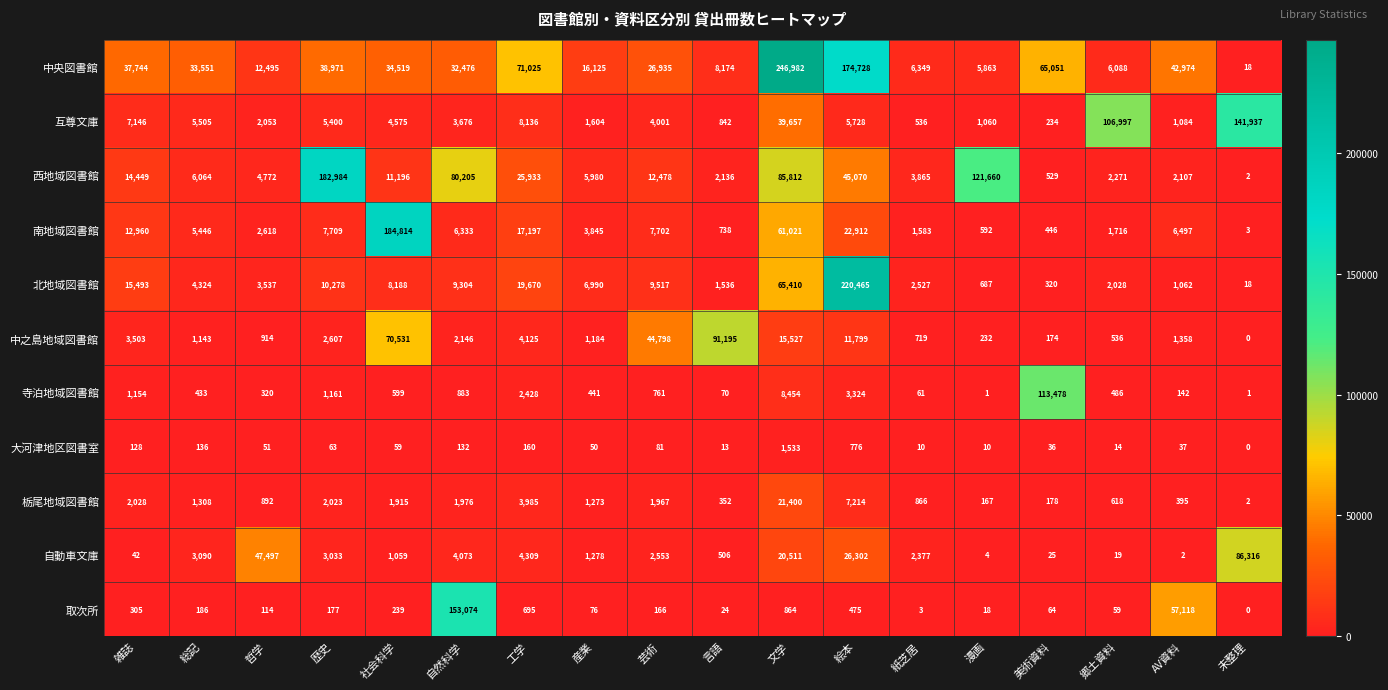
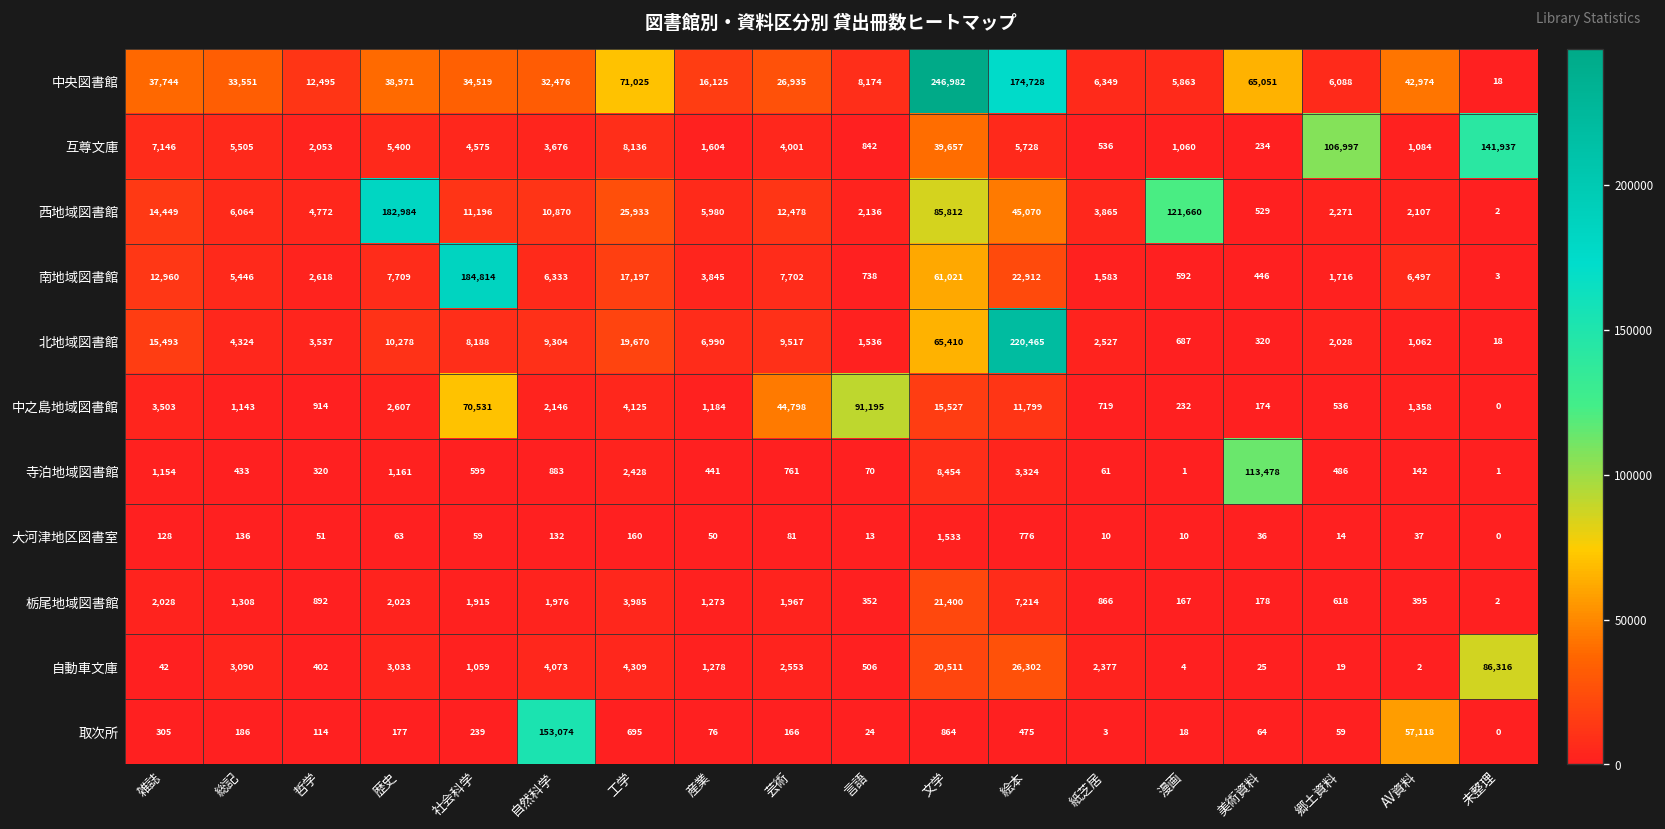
  {
    "中央図書館": {
      "雑誌": "37,744",
      "総記": "33,551",
      "哲学": "12,495",
      "歴史": "38,971",
      "社会科学": "34,519",
      "自然科学": "32,476",
      "工学": "71,025",
      "産業": "16,125",
      "芸術": "26,935",
      "言語": "8,174",
      "文学": "246,982",
      "絵本": "174,728",
      "紙芝居": "6,349",
      "漫画": "5,863",
      "美術資料": "65,051",
      "郷土資料": "6,088",
      "AV資料": "42,974",
      "未整理": "18"
    },
    "互尊文庫": {
      "雑誌": "7,146",
      "総記": "5,505",
      "哲学": "2,053",
      "歴史": "5,400",
      "社会科学": "4,575",
      "自然科学": "3,676",
      "工学": "8,136",
      "産業": "1,604",
      "芸術": "4,001",
      "言語": "842",
      "文学": "39,657",
      "絵本": "5,728",
      "紙芝居": "536",
      "漫画": "1,060",
      "美術資料": "234",
      "郷土資料": "106,997",
      "AV資料": "1,084",
      "未整理": "141,937"
    },
    "西地域図書館": {
      "雑誌": "14,449",
      "総記": "6,064",
      "哲学": "4,772",
      "歴史": "182,984",
      "社会科学": "11,196",
-     "自然科学": "80,205",
+     "自然科学": "10,870",
      "工学": "25,933",
      "産業": "5,980",
      "芸術": "12,478",
      "言語": "2,136",
      "文学": "85,812",
      "絵本": "45,070",
      "紙芝居": "3,865",
      "漫画": "121,660",
      "美術資料": "529",
      "郷土資料": "2,271",
      "AV資料": "2,107",
      "未整理": "2"
    },
    "南地域図書館": {
      "雑誌": "12,960",
      "総記": "5,446",
      "哲学": "2,618",
      "歴史": "7,709",
      "社会科学": "184,814",
      "自然科学": "6,333",
      "工学": "17,197",
      "産業": "3,845",
      "芸術": "7,702",
      "言語": "738",
      "文学": "61,021",
      "絵本": "22,912",
      "紙芝居": "1,583",
      "漫画": "592",
      "美術資料": "446",
      "郷土資料": "1,716",
      "AV資料": "6,497",
      "未整理": "3"
    },
    "北地域図書館": {
      "雑誌": "15,493",
      "総記": "4,324",
      "哲学": "3,537",
      "歴史": "10,278",
      "社会科学": "8,188",
      "自然科学": "9,304",
      "工学": "19,670",
      "産業": "6,990",
      "芸術": "9,517",
      "言語": "1,536",
      "文学": "65,410",
      "絵本": "220,465",
      "紙芝居": "2,527",
      "漫画": "687",
      "美術資料": "320",
      "郷土資料": "2,028",
      "AV資料": "1,062",
      "未整理": "18"
    },
    "中之島地域図書館": {
      "雑誌": "3,503",
      "総記": "1,143",
      "哲学": "914",
      "歴史": "2,607",
      "社会科学": "70,531",
      "自然科学": "2,146",
      "工学": "4,125",
      "産業": "1,184",
      "芸術": "44,798",
      "言語": "91,195",
      "文学": "15,527",
      "絵本": "11,799",
      "紙芝居": "719",
      "漫画": "232",
      "美術資料": "174",
      "郷土資料": "536",
      "AV資料": "1,358",
      "未整理": "0"
    },
    "寺泊地域図書館": {
      "雑誌": "1,154",
      "総記": "433",
      "哲学": "320",
      "歴史": "1,161",
      "社会科学": "599",
      "自然科学": "883",
      "工学": "2,428",
      "産業": "441",
      "芸術": "761",
      "言語": "70",
      "文学": "8,454",
      "絵本": "3,324",
      "紙芝居": "61",
      "漫画": "1",
      "美術資料": "113,478",
      "郷土資料": "486",
      "AV資料": "142",
      "未整理": "1"
    },
    "大河津地区図書室": {
      "雑誌": "128",
      "総記": "136",
      "哲学": "51",
      "歴史": "63",
      "社会科学": "59",
      "自然科学": "132",
      "工学": "160",
      "産業": "50",
      "芸術": "81",
      "言語": "13",
      "文学": "1,533",
      "絵本": "776",
      "紙芝居": "10",
      "漫画": "10",
      "美術資料": "36",
      "郷土資料": "14",
      "AV資料": "37",
      "未整理": "0"
    },
    "栃尾地域図書館": {
      "雑誌": "2,028",
      "総記": "1,308",
      "哲学": "892",
      "歴史": "2,023",
      "社会科学": "1,915",
      "自然科学": "1,976",
      "工学": "3,985",
      "産業": "1,273",
      "芸術": "1,967",
      "言語": "352",
      "文学": "21,400",
      "絵本": "7,214",
      "紙芝居": "866",
      "漫画": "167",
      "美術資料": "178",
      "郷土資料": "618",
      "AV資料": "395",
      "未整理": "2"
    },
    "自動車文庫": {
      "雑誌": "42",
      "総記": "3,090",
-     "哲学": "47,497",
+     "哲学": "402",
      "歴史": "3,033",
      "社会科学": "1,059",
      "自然科学": "4,073",
      "工学": "4,309",
      "産業": "1,278",
      "芸術": "2,553",
      "言語": "506",
      "文学": "20,511",
      "絵本": "26,302",
      "紙芝居": "2,377",
      "漫画": "4",
      "美術資料": "25",
      "郷土資料": "19",
      "AV資料": "2",
      "未整理": "86,316"
    },
    "取次所": {
      "雑誌": "305",
      "総記": "186",
      "哲学": "114",
      "歴史": "177",
      "社会科学": "239",
      "自然科学": "153,074",
      "工学": "695",
      "産業": "76",
      "芸術": "166",
      "言語": "24",
      "文学": "864",
      "絵本": "475",
      "紙芝居": "3",
      "漫画": "18",
      "美術資料": "64",
      "郷土資料": "59",
      "AV資料": "57,118",
      "未整理": "0"
    }
  }
